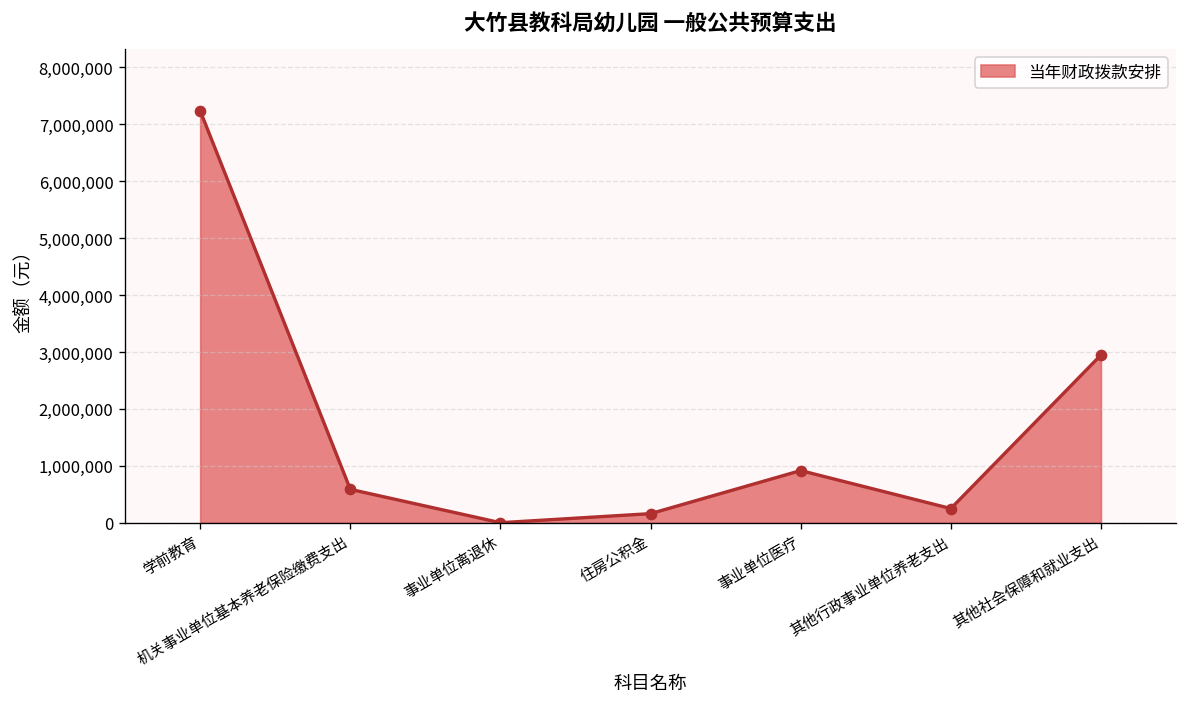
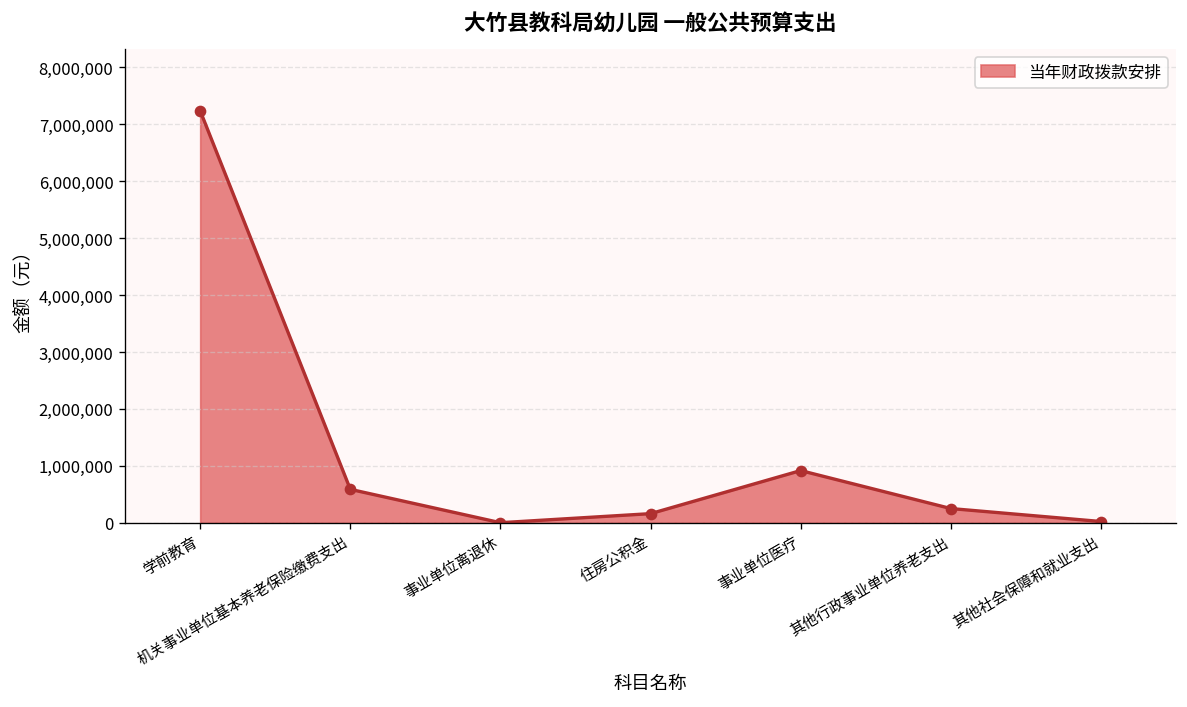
  {
    "学前教育": "7,200,000",
    "机关事业单位基本养老保险缴费支出": "600,000",
    "事业单位离退休": "0",
    "住房公积金": "200,000",
    "事业单位医疗": "900,000",
    "其他行政事业单位养老支出": "200,000",
-   "其他社会保障和就业支出": "2,900,000"
+   "其他社会保障和就业支出": "0"
  }
